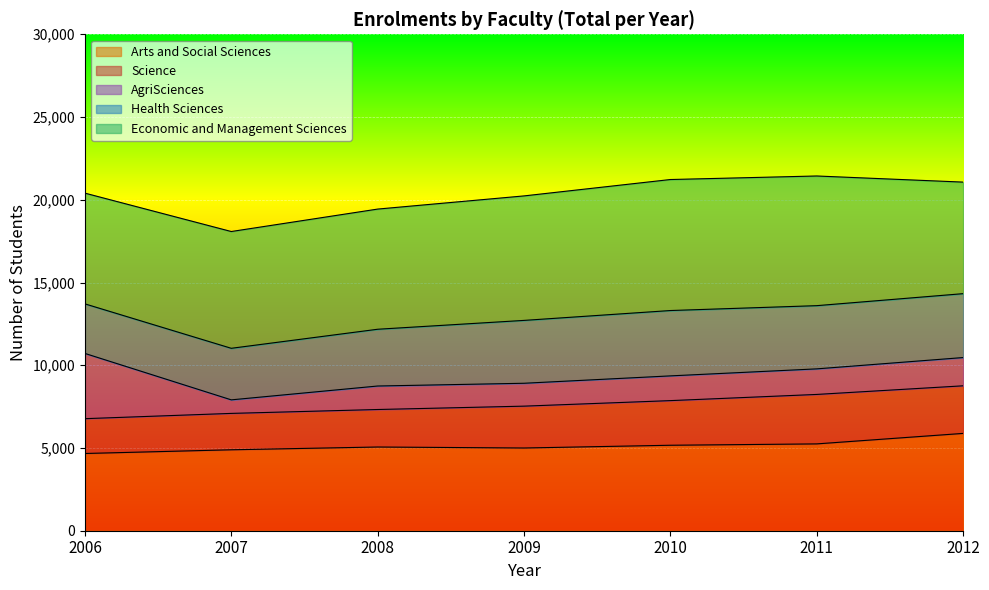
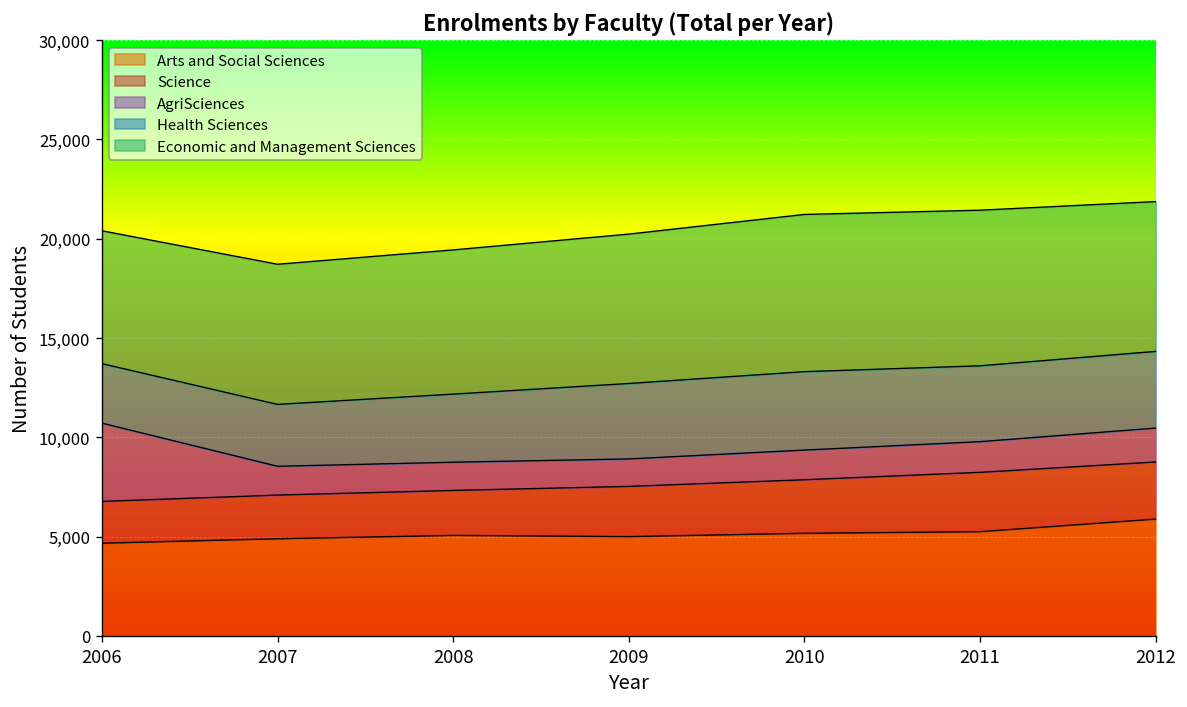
  {
    "Arts and Social Sciences": {
      "2006": "4,700",
      "2007": "4,900",
      "2008": "5,100",
      "2009": "5,000",
      "2010": "5,200",
      "2011": "5,200",
      "2012": "5,900"
    },
    "Science": {
      "2006": "2,100",
      "2007": "2,200",
      "2008": "2,300",
      "2009": "2,500",
      "2010": "2,700",
      "2011": "3,000",
      "2012": "2,900"
    },
    "AgriSciences": {
      "2006": "3,900",
-     "2007": "800",
+     "2007": "1,500",
      "2008": "1,400",
      "2009": "1,400",
      "2010": "1,500",
      "2011": "1,500",
      "2012": "1,700"
    },
    "Health Sciences": {
      "2006": "3,000",
      "2007": "3,100",
      "2008": "3,400",
      "2009": "3,800",
      "2010": "3,900",
      "2011": "3,800",
      "2012": "3,900"
    },
    "Economic and Management Sciences": {
      "2006": "6,700",
      "2007": "7,100",
      "2008": "7,300",
      "2009": "7,500",
      "2010": "7,900",
      "2011": "7,800",
-     "2012": "6,700"
+     "2012": "7,500"
    }
  }
